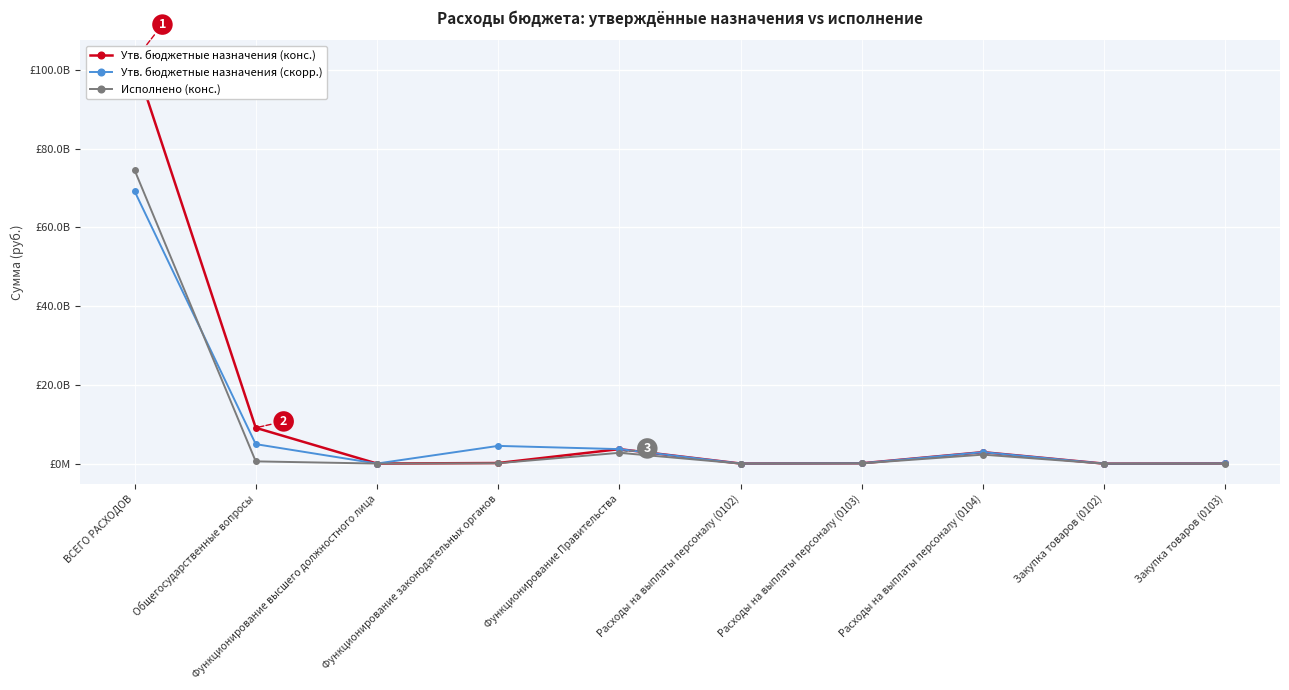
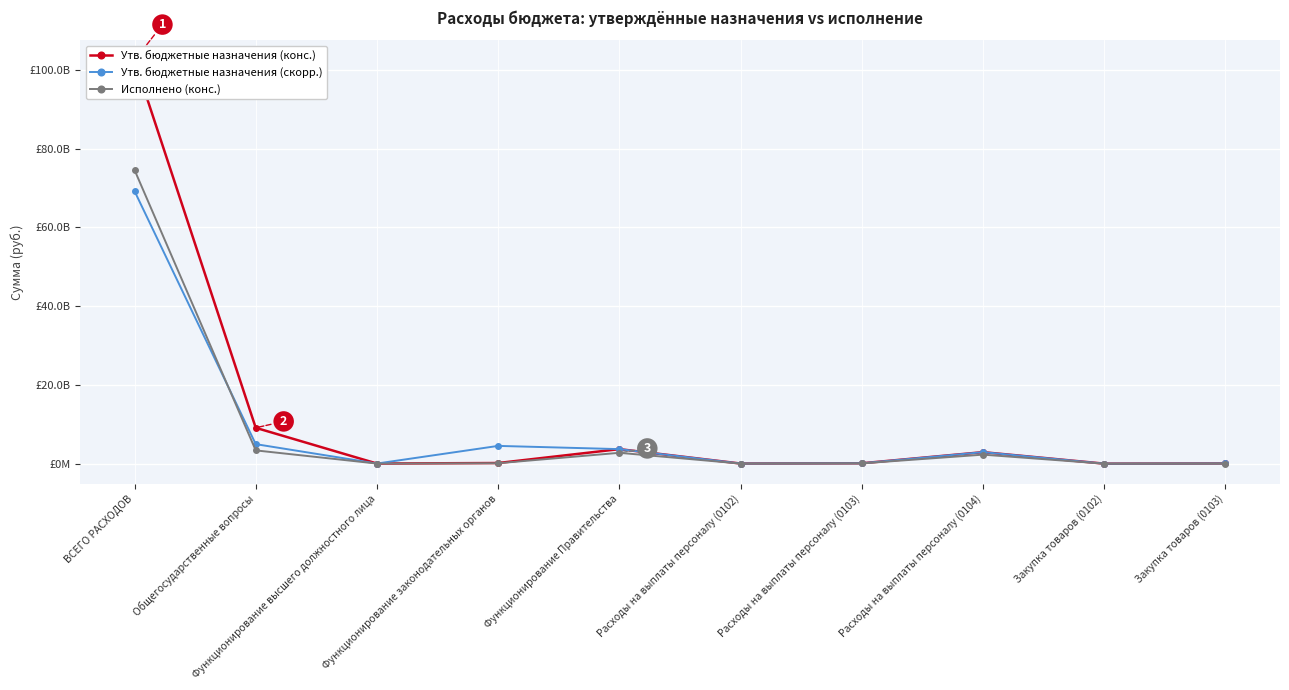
  {
    "Утв. бюджетные назначения (скорр.)": {
      "ВСЕГО РАСХОДОВ": "£69000000000",
      "Общегосударственные вопросы": "£5000000000",
      "Функционирование законодательных органов": "£5000000000"
    },
    "Исполнено (конс.)": {
      "ВСЕГО РАСХОДОВ": "£75000000000",
-     "Общегосударственные вопросы": "£1000000000"
+     "Общегосударственные вопросы": "£3000000000"
    }
  }
